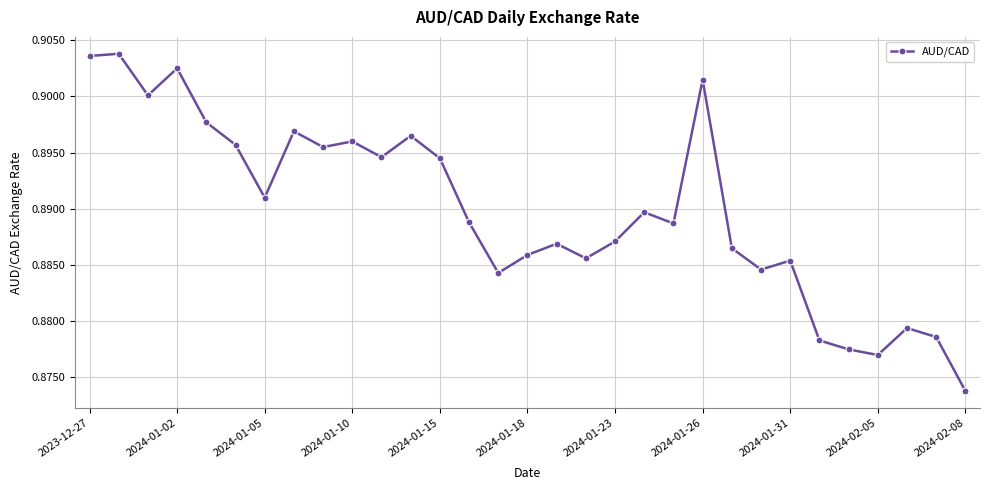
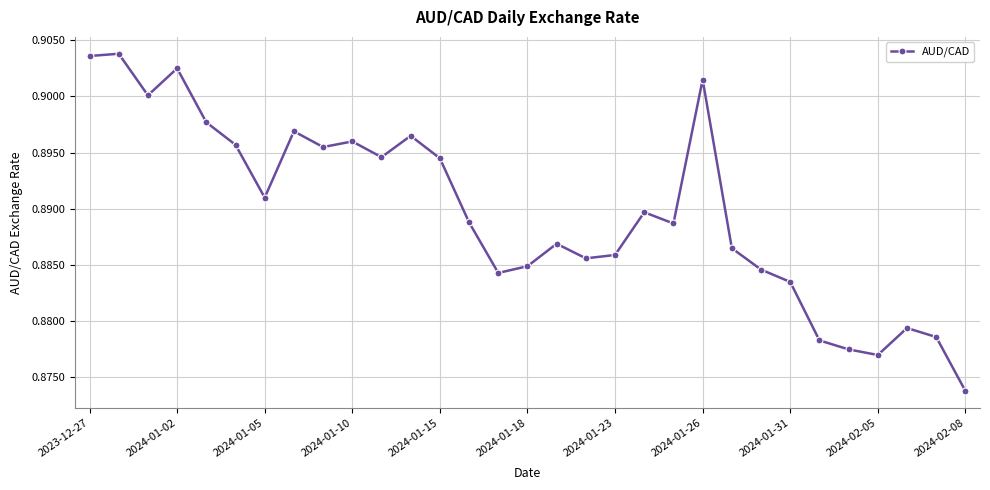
  {
    "2023-12-27": 0.9036,
    "2024-01-02": 0.9025,
    "2024-01-05": 0.8910,
    "2024-01-10": 0.8960,
    "2024-01-15": 0.8945,
-   "2024-01-18": 0.8859,
-   "2024-01-23": 0.8871,
+   "2024-01-18": 0.8849,
+   "2024-01-23": 0.8859,
    "2024-01-26": 0.9015,
-   "2024-01-31": 0.8854,
+   "2024-01-31": 0.8835,
    "2024-02-05": 0.8770,
    "2024-02-08": 0.8738
  }
